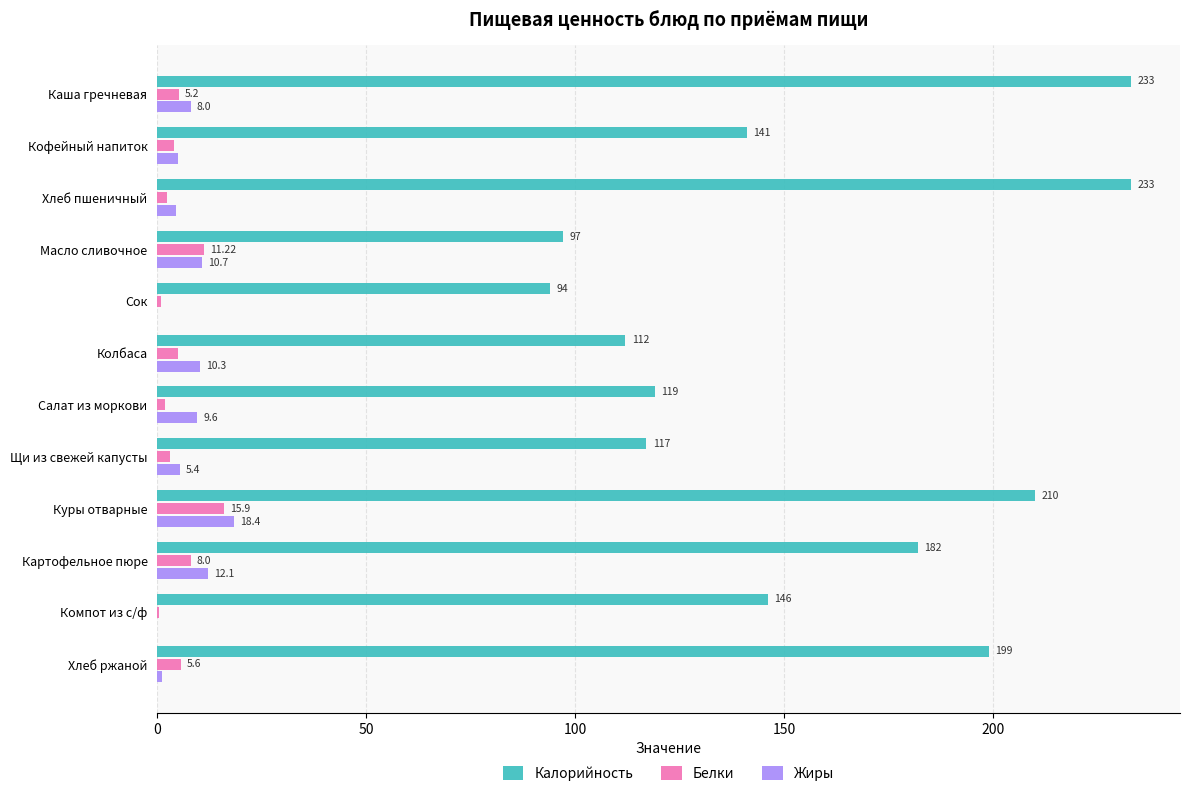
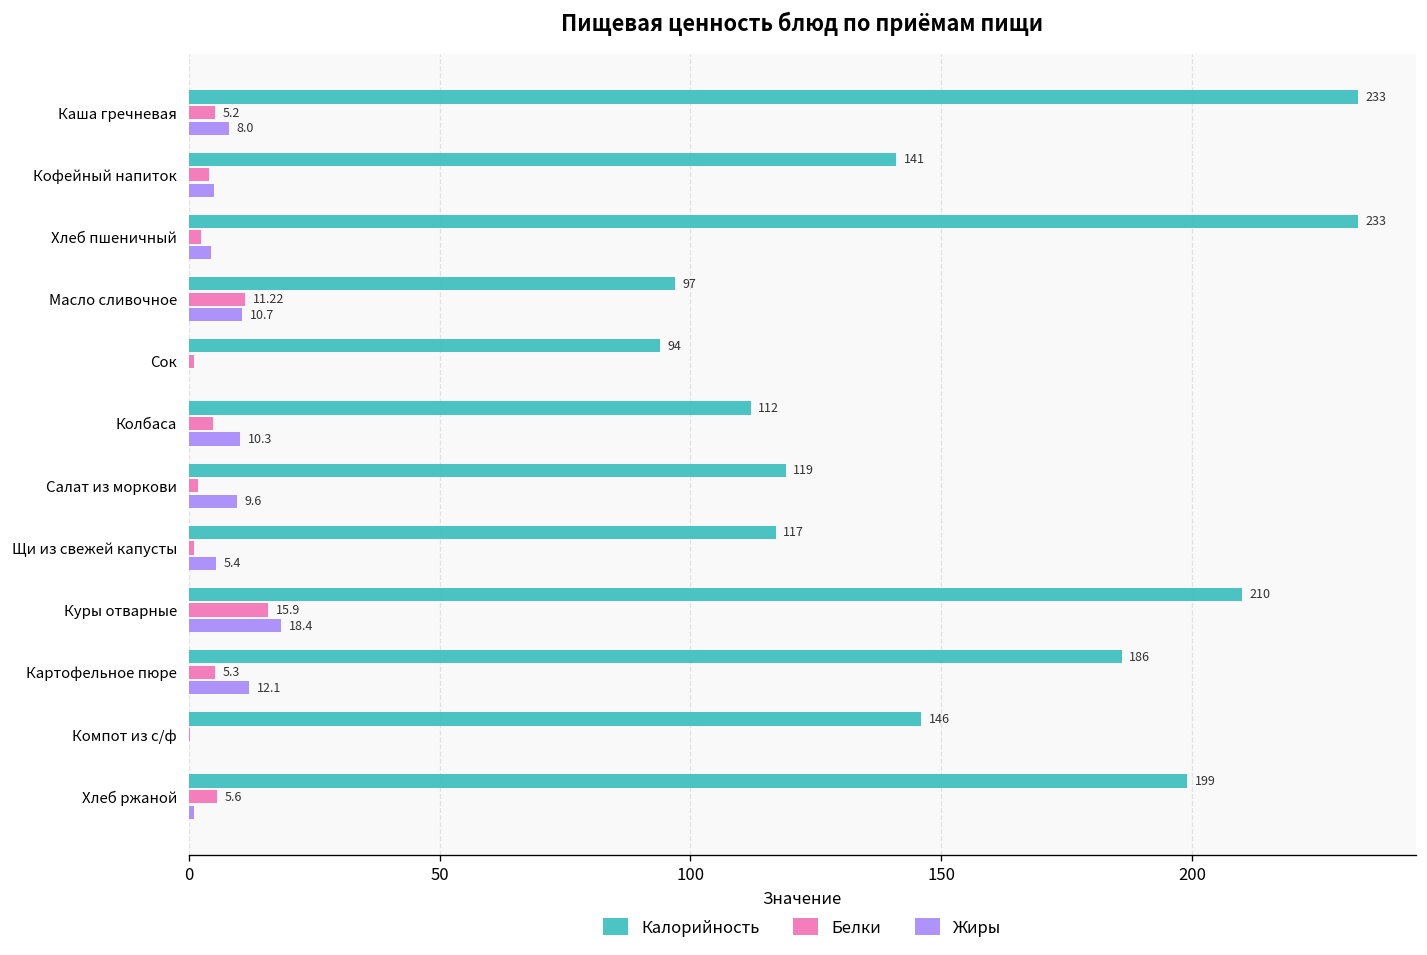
  {
    "Калорийность": {
      "Каша гречневая": 233,
      "Кофейный напиток": 141,
      "Хлеб пшеничный": 233,
      "Масло сливочное": 97,
      "Сок": 94,
      "Колбаса": 112,
      "Салат из моркови": 119,
      "Щи из свежей капусты": 117,
      "Куры отварные": 210,
-     "Картофельное пюре": 182,
+     "Картофельное пюре": 186,
      "Компот из с/ф": 146,
      "Хлеб ржаной": 199
    },
    "Белки": {
      "Каша гречневая": 5.2,
      "Масло сливочное": 11.22,
-     "Щи из свежей капусты": 3,
+     "Щи из свежей капусты": 1,
      "Куры отварные": 15.9,
-     "Картофельное пюре": 8.0,
+     "Картофельное пюре": 5.3,
      "Хлеб ржаной": 5.6
    },
    "Жиры": {
      "Каша гречневая": 8.0,
      "Масло сливочное": 10.7,
      "Колбаса": 10.3,
      "Салат из моркови": 9.6,
      "Щи из свежей капусты": 5.4,
      "Куры отварные": 18.4,
      "Картофельное пюре": 12.1
    }
  }
